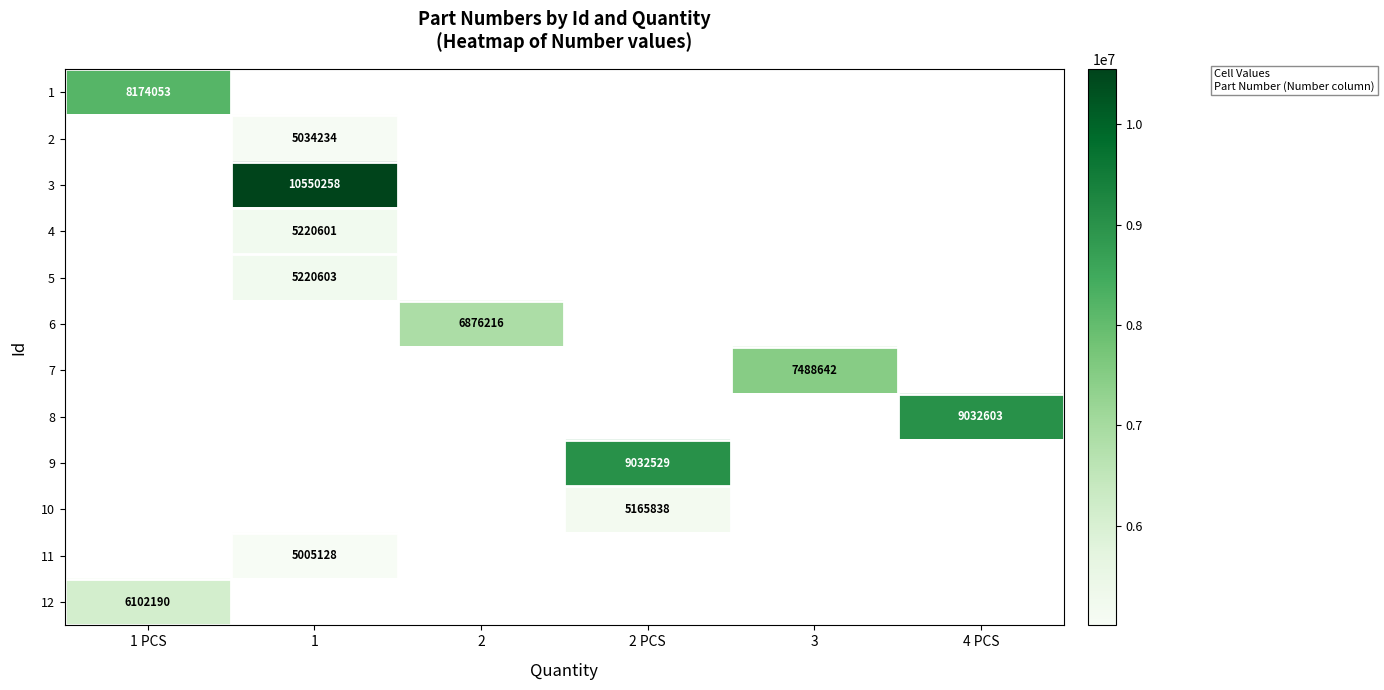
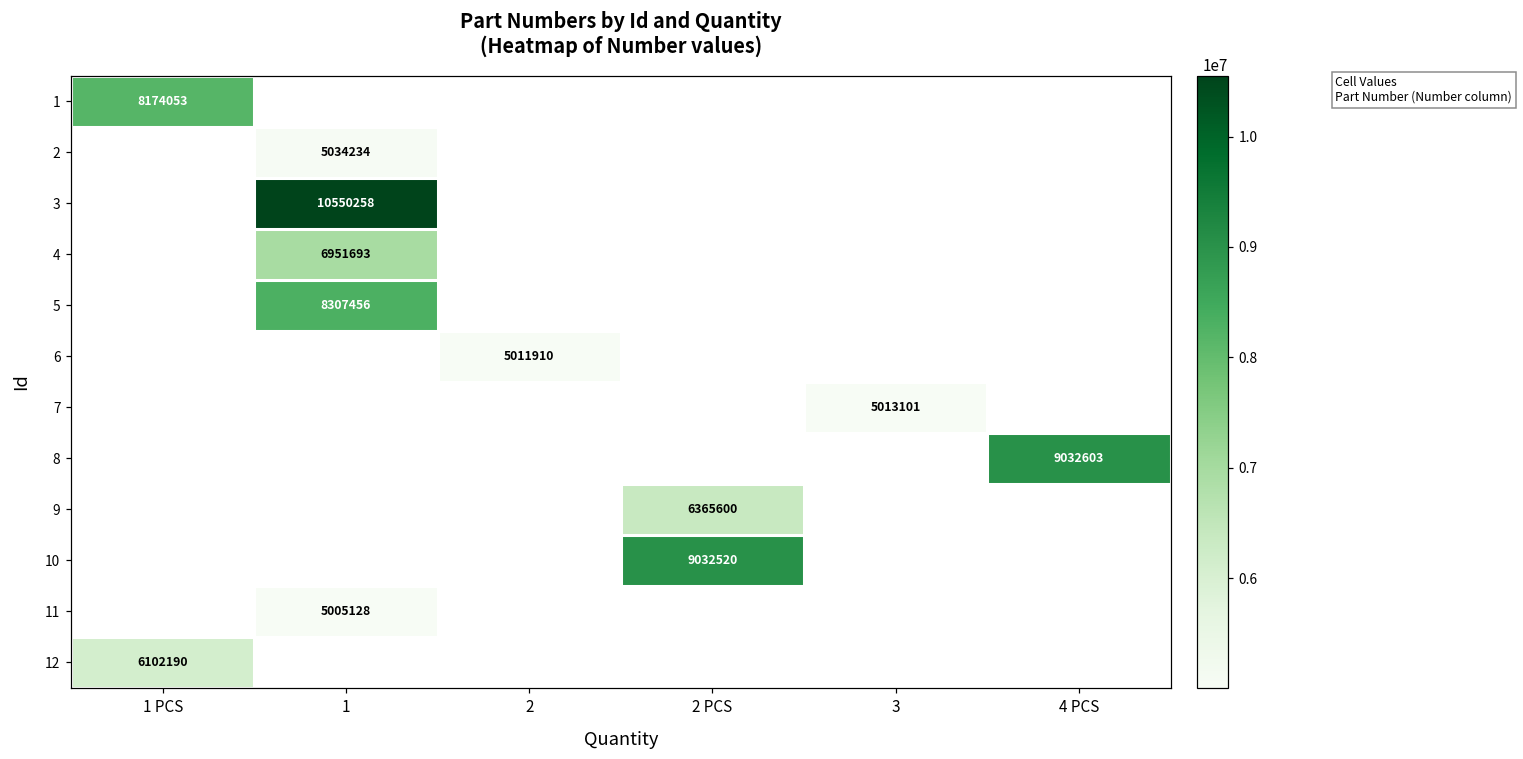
  {
    "1": {
      "1 PCS": 8174053
    },
    "2": {
      "1": 5034234
    },
    "3": {
      "1": 10550258
    },
    "4": {
-     "1": 5220601
+     "1": 6951693
    },
    "5": {
-     "1": 5220603
+     "1": 8307456
    },
    "6": {
-     "2": 6876216
+     "2": 5011910
    },
    "7": {
-     "3": 7488642
+     "3": 5013101
    },
    "8": {
      "4 PCS": 9032603
    },
    "9": {
-     "2 PCS": 9032529
+     "2 PCS": 6365600
    },
    "10": {
-     "2 PCS": 5165838
+     "2 PCS": 9032520
    },
    "11": {
      "1": 5005128
    },
    "12": {
      "1 PCS": 6102190
    }
  }
